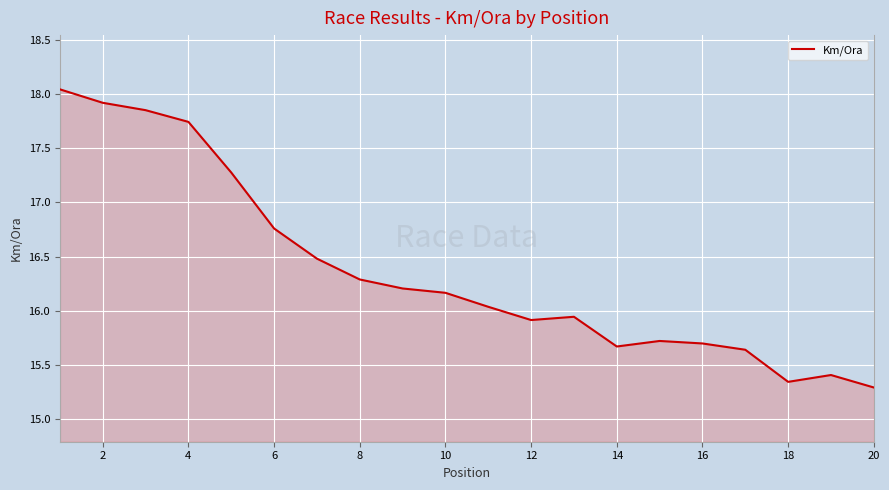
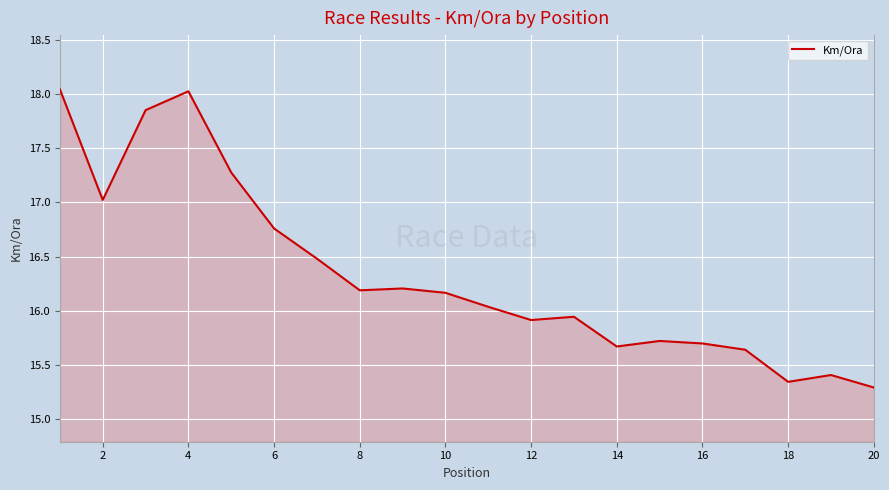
  {
-   "2": 17.92,
-   "4": 17.74,
+   "2": 17.02,
+   "4": 18.03,
    "6": 16.76,
-   "8": 16.29,
+   "8": 16.19,
    "10": 16.17,
    "12": 15.92,
    "14": 15.67,
    "16": 15.70,
    "18": 15.35,
    "20": 15.29
  }
